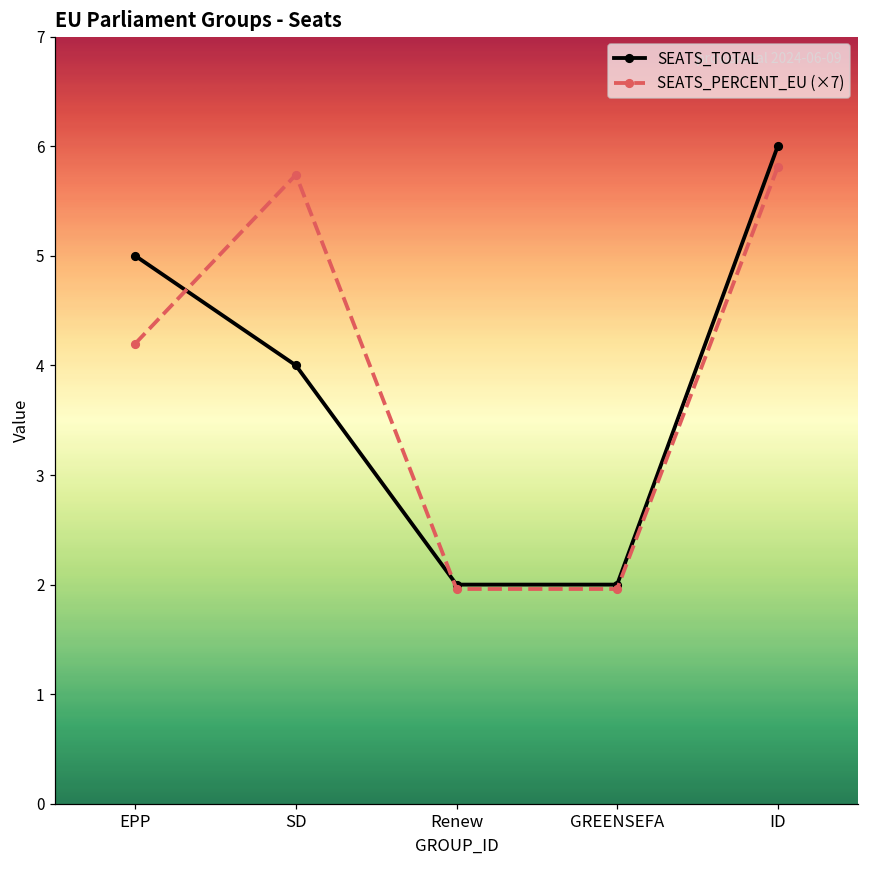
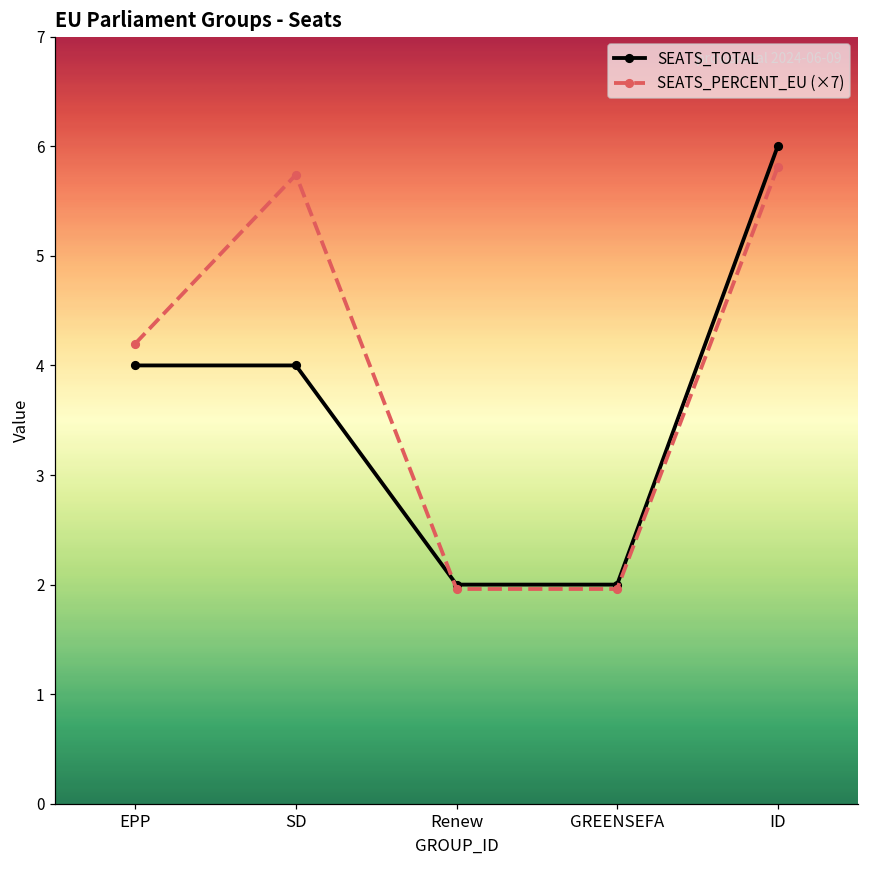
  {
    "SEATS_TOTAL": {
-     "EPP": 5,
+     "EPP": 4,
      "SD": 4,
      "Renew": 2,
      "GREENSEFA": 2,
      "ID": 6
    },
    "SEATS_PERCENT_EU (×7)": {
      "EPP": 4.2,
      "SD": 5.7,
      "Renew": 2.0,
      "GREENSEFA": 2.0,
      "ID": 5.8
    }
  }
